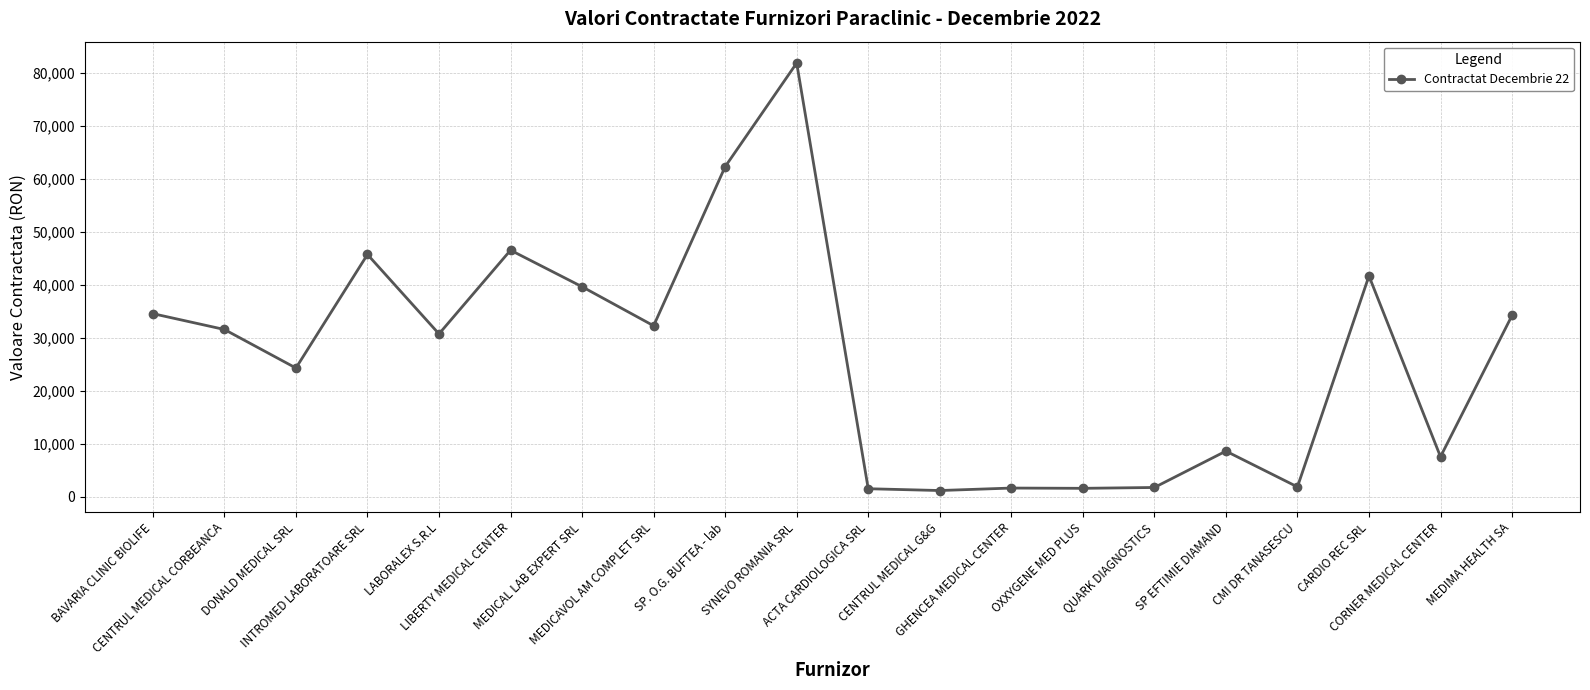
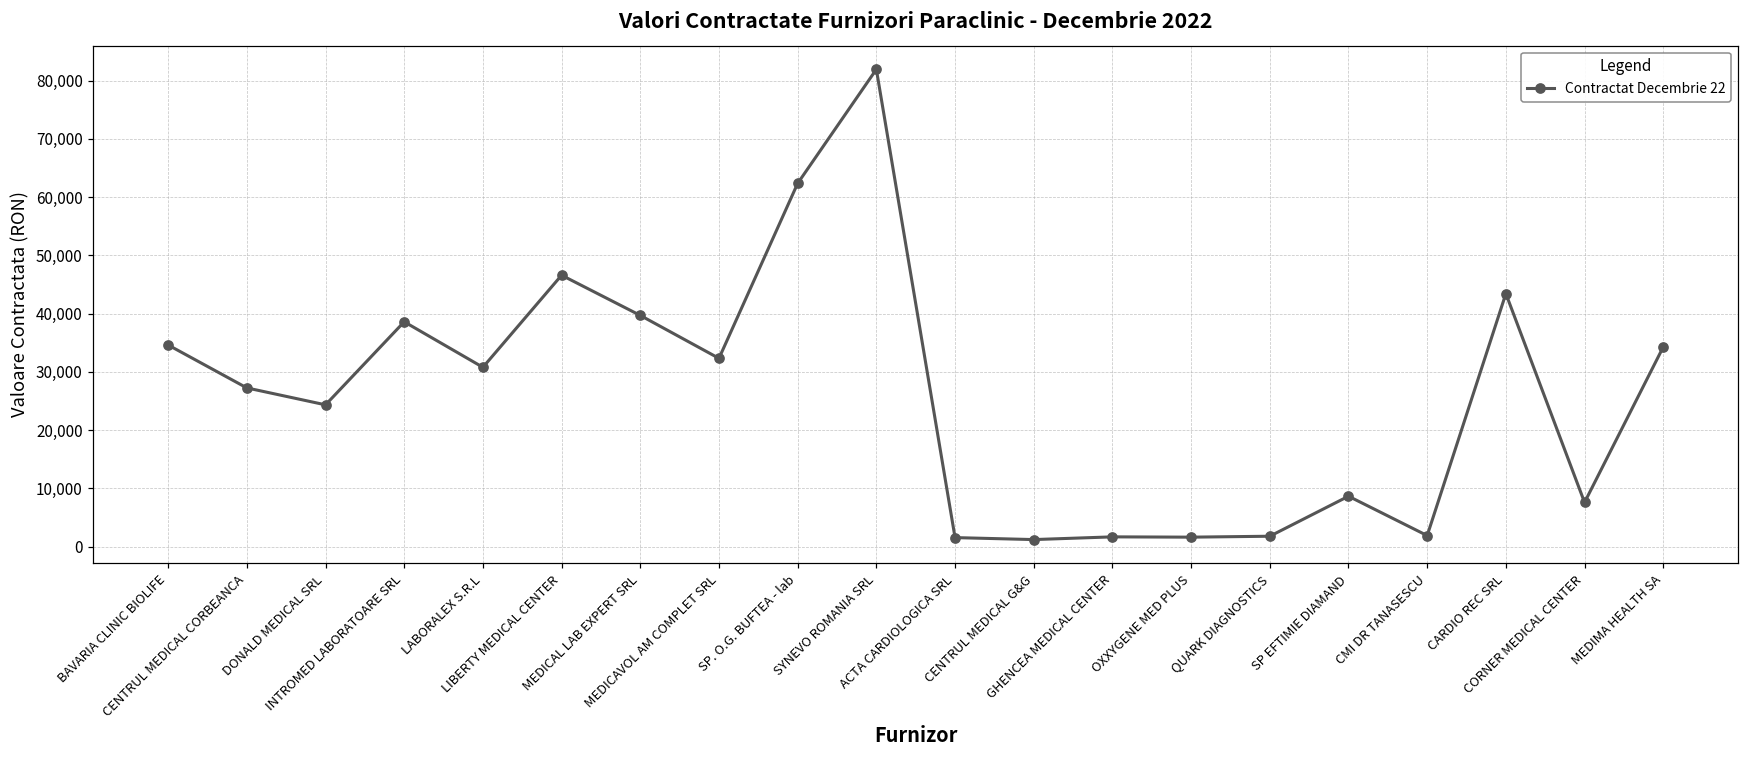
  {
    "BAVARIA CLINIC BIOLIFE": "35,000",
-   "CENTRUL MEDICAL CORBEANCA": "32,000",
+   "CENTRUL MEDICAL CORBEANCA": "27,000",
    "DONALD MEDICAL SRL": "24,000",
-   "INTROMED LABORATOARE SRL": "46,000",
+   "INTROMED LABORATOARE SRL": "39,000",
    "LABORALEX S.R.L": "31,000",
    "LIBERTY MEDICAL CENTER": "47,000",
    "MEDICAL LAB EXPERT SRL": "40,000",
    "MEDICAVOL AM COMPLET SRL": "32,000",
    "SP. O.G. BUFTEA - lab": "62,000",
    "SYNEVO ROMANIA SRL": "82,000",
    "ACTA CARDIOLOGICA SRL": "2,000",
    "CENTRUL MEDICAL G&G": "1,000",
    "GHENCEA MEDICAL CENTER": "2,000",
    "OXXYGENE MED PLUS": "2,000",
    "QUARK DIAGNOSTICS": "2,000",
    "SP EFTIMIE DIAMAND": "9,000",
    "CMI DR TANASESCU": "2,000",
-   "CARDIO REC SRL": "42,000",
+   "CARDIO REC SRL": "43,000",
    "CORNER MEDICAL CENTER": "8,000",
    "MEDIMA HEALTH SA": "34,000"
  }
